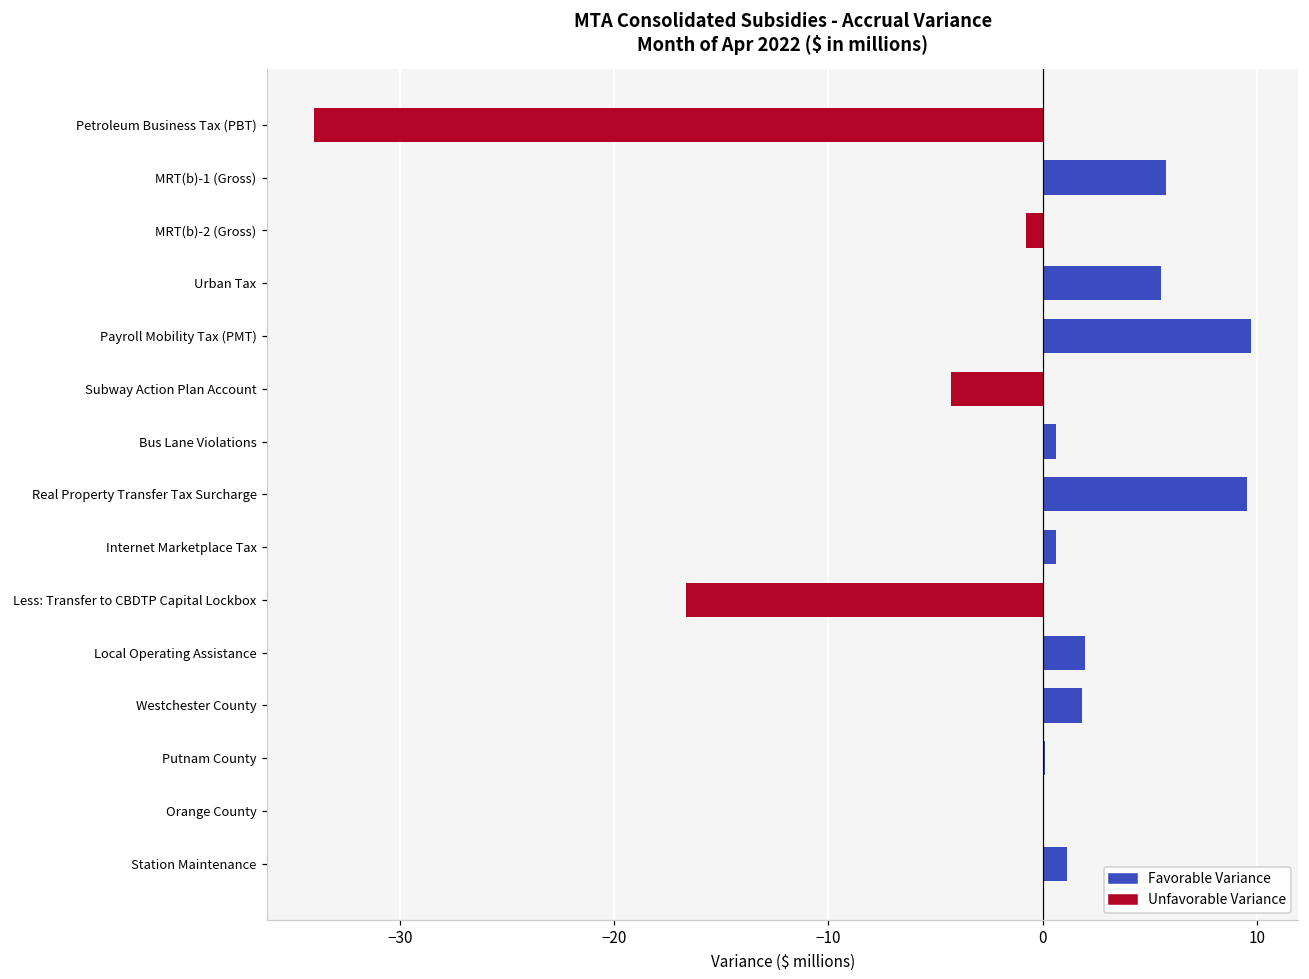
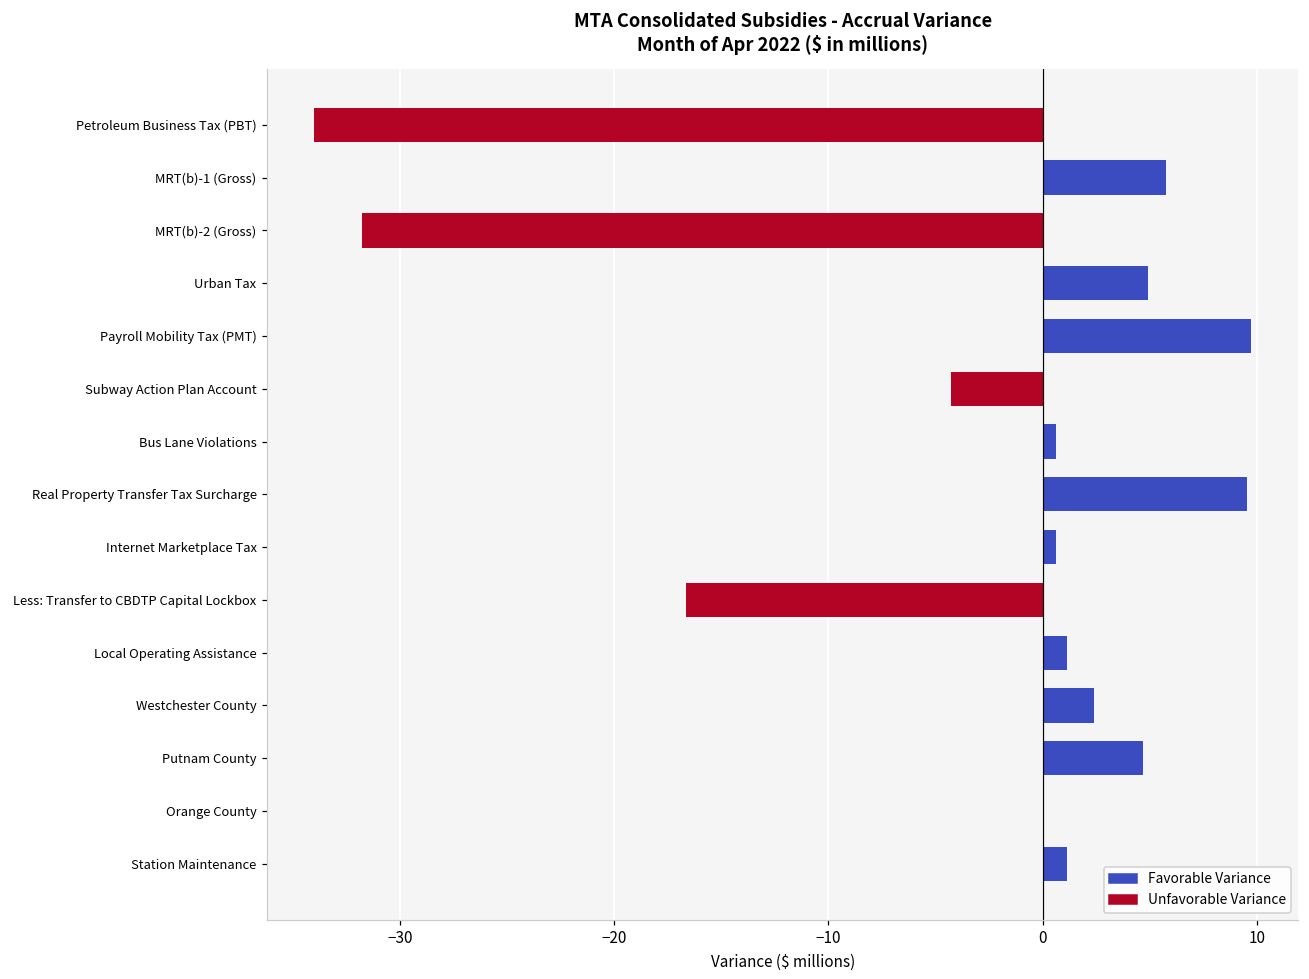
  {
    "Petroleum Business Tax (PBT)": -34.0,
    "MRT(b)-1 (Gross)": 5.8,
-   "MRT(b)-2 (Gross)": -0.8,
-   "Urban Tax": 5.5,
+   "MRT(b)-2 (Gross)": -31.8,
+   "Urban Tax": 4.9,
    "Payroll Mobility Tax (PMT)": 9.7,
    "Subway Action Plan Account": -4.3,
    "Bus Lane Violations": 0.6,
    "Real Property Transfer Tax Surcharge": 9.5,
    "Internet Marketplace Tax": 0.6,
    "Less: Transfer to CBDTP Capital Lockbox": -16.7,
-   "Local Operating Assistance": 2.0,
-   "Westchester County": 1.8,
-   "Putnam County": 0.1,
+   "Local Operating Assistance": 1.1,
+   "Westchester County": 2.4,
+   "Putnam County": 4.7,
    "Station Maintenance": 1.1
  }
